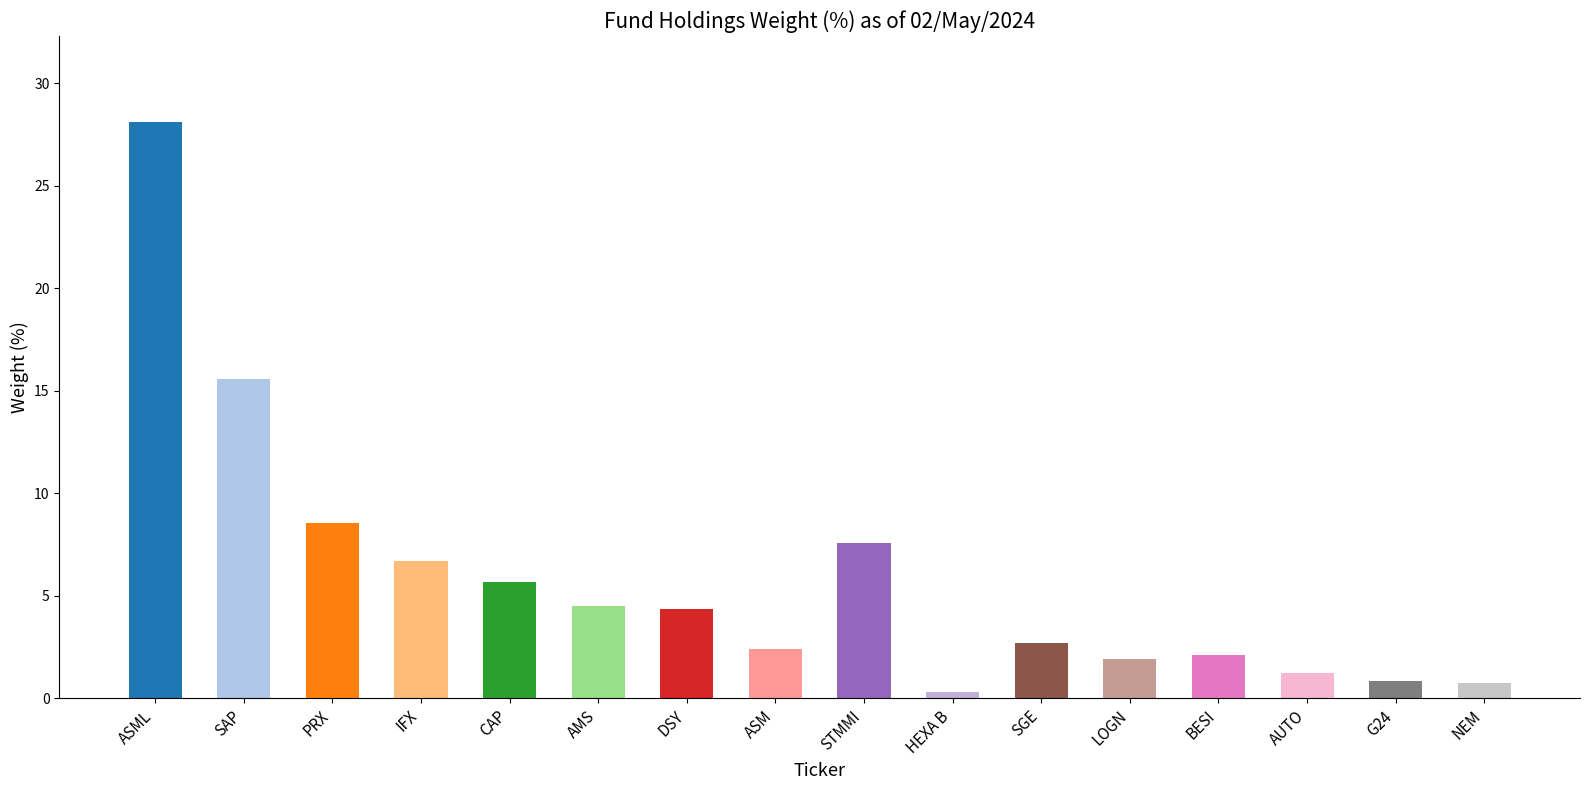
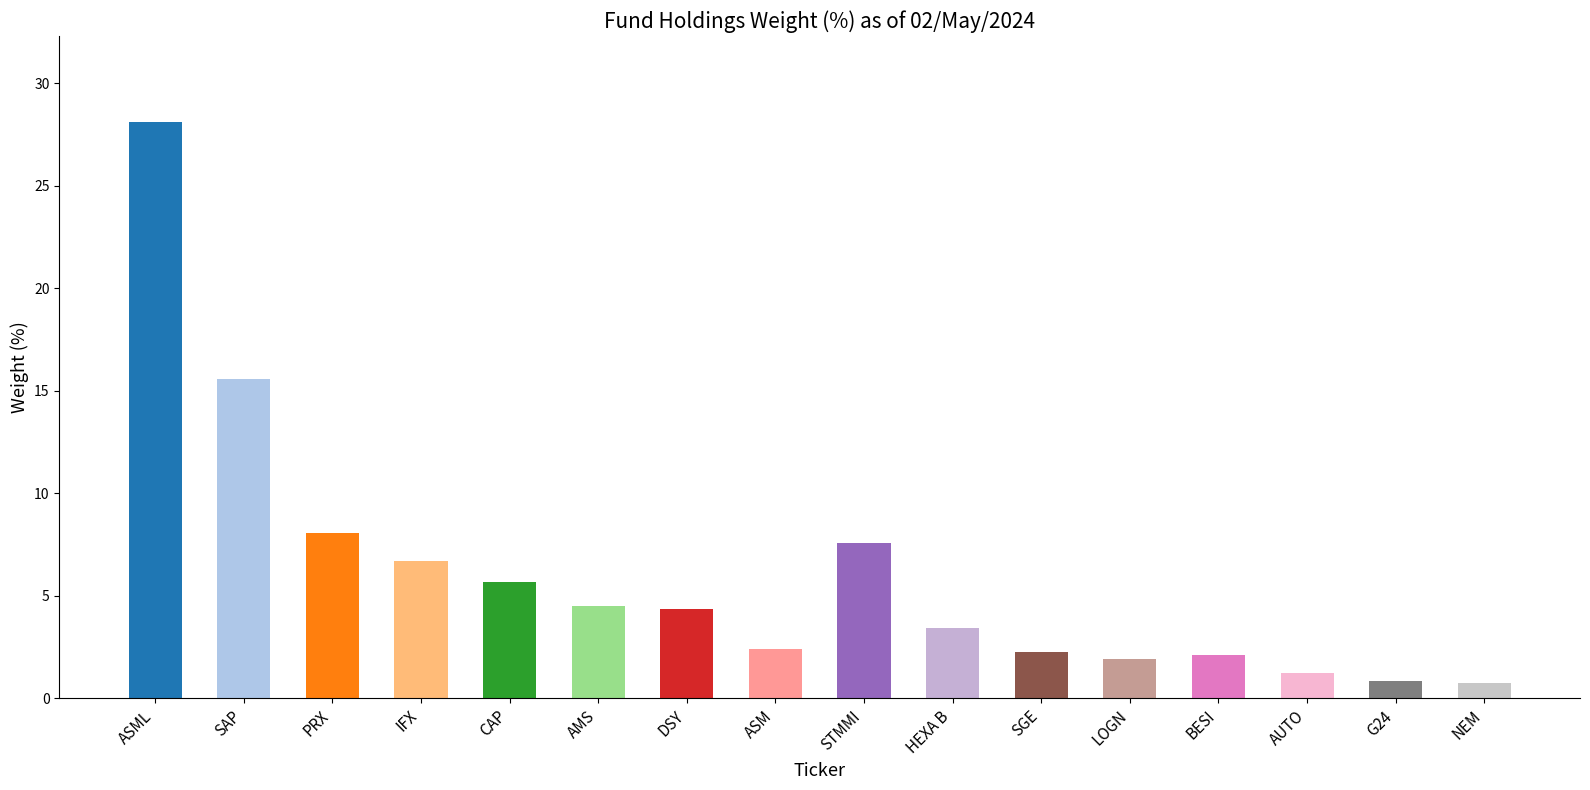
  {
    "ASML": 28.1,
    "SAP": 15.6,
-   "PRX": 8.6,
+   "PRX": 8.1,
    "IFX": 6.7,
    "CAP": 5.7,
    "AMS": 4.5,
    "DSY": 4.4,
    "ASM": 2.4,
    "STMMI": 7.6,
-   "HEXA B": 0.3,
-   "SGE": 2.7,
+   "HEXA B": 3.4,
+   "SGE": 2.3,
    "LOGN": 1.9,
    "BESI": 2.1,
    "AUTO": 1.3,
    "G24": 0.9,
    "NEM": 0.8
  }
